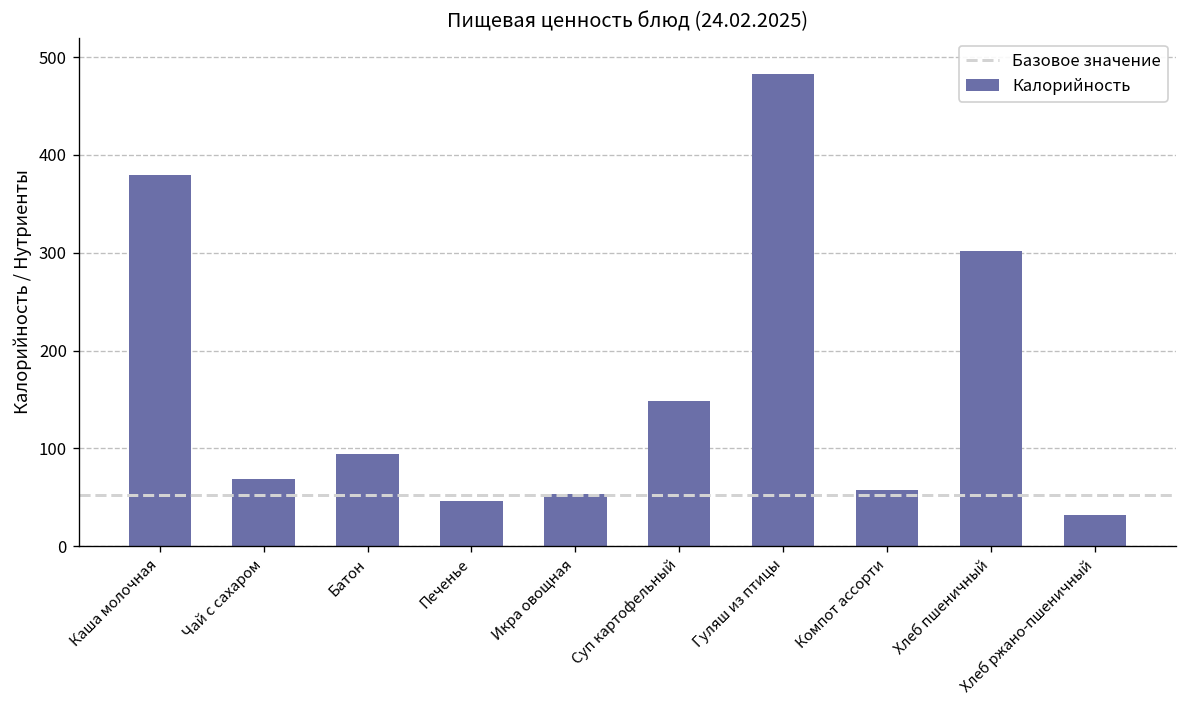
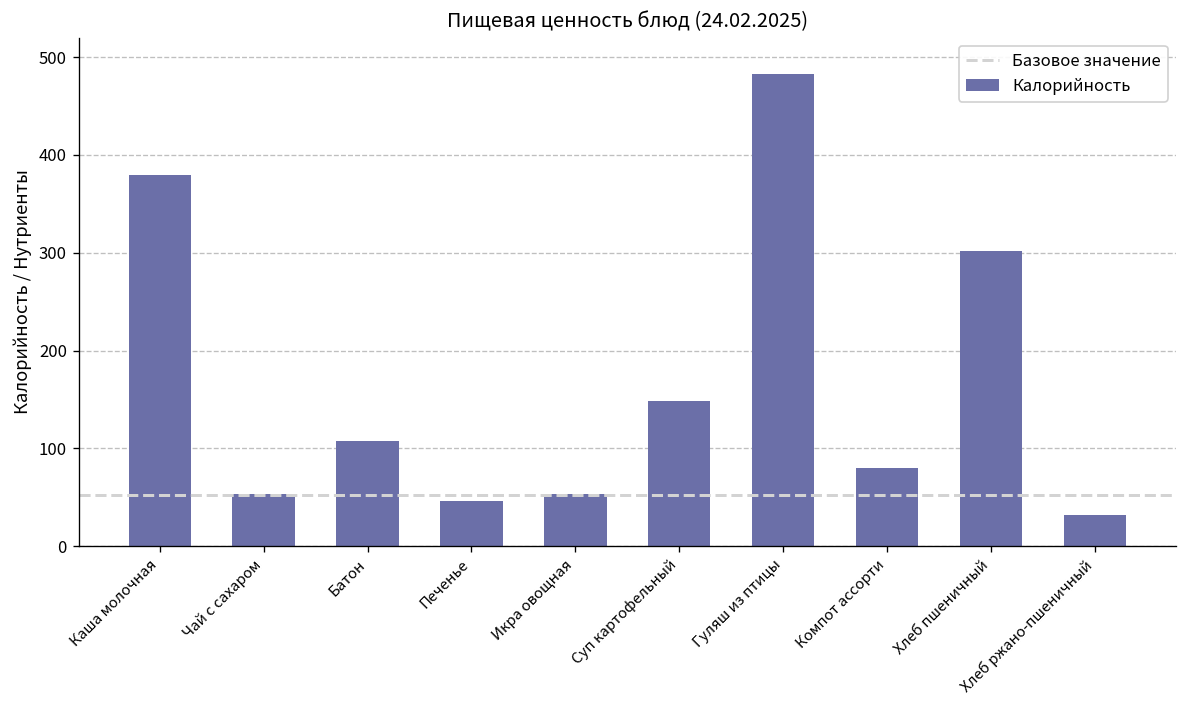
  {
    "Каша молочная": 380,
-   "Чай с сахаром": 70,
-   "Батон": 90,
+   "Чай с сахаром": 50,
+   "Батон": 110,
    "Печенье": 50,
    "Икра овощная": 50,
    "Суп картофельный": 150,
    "Гуляш из птицы": 480,
-   "Компот ассорти": 60,
+   "Компот ассорти": 80,
    "Хлеб пшеничный": 300,
    "Хлеб ржано-пшеничный": 30
  }
